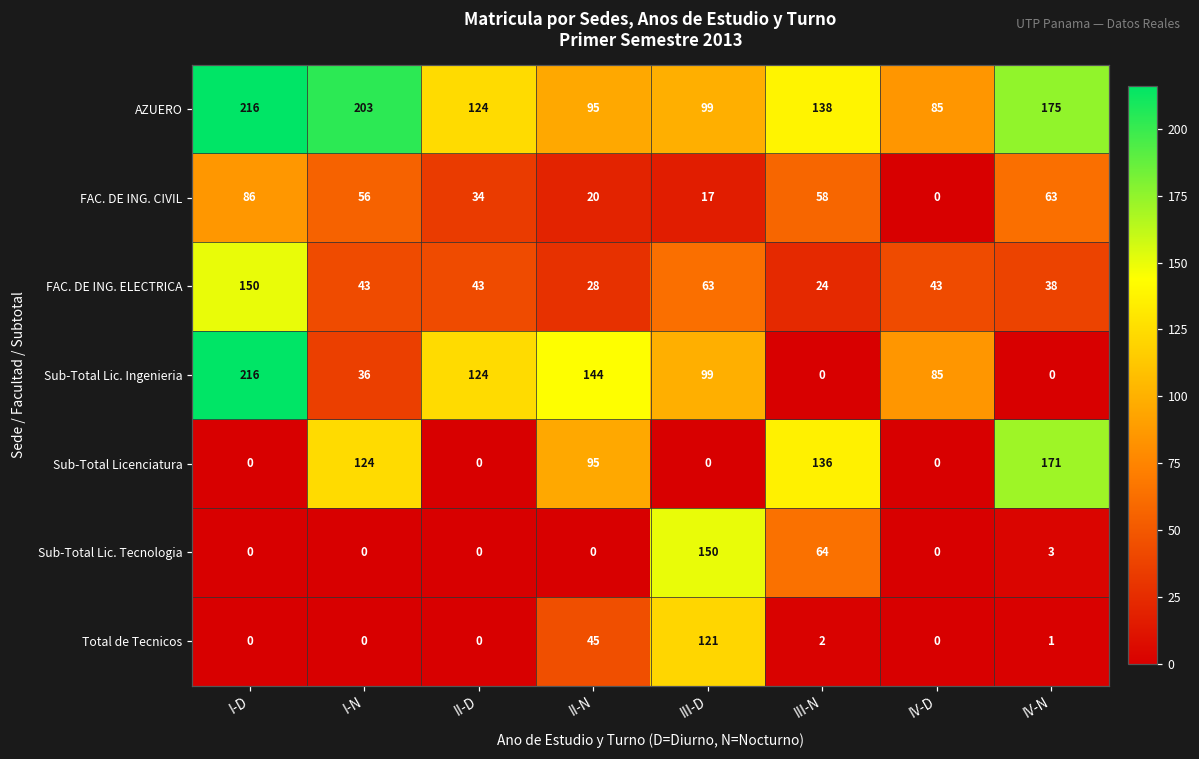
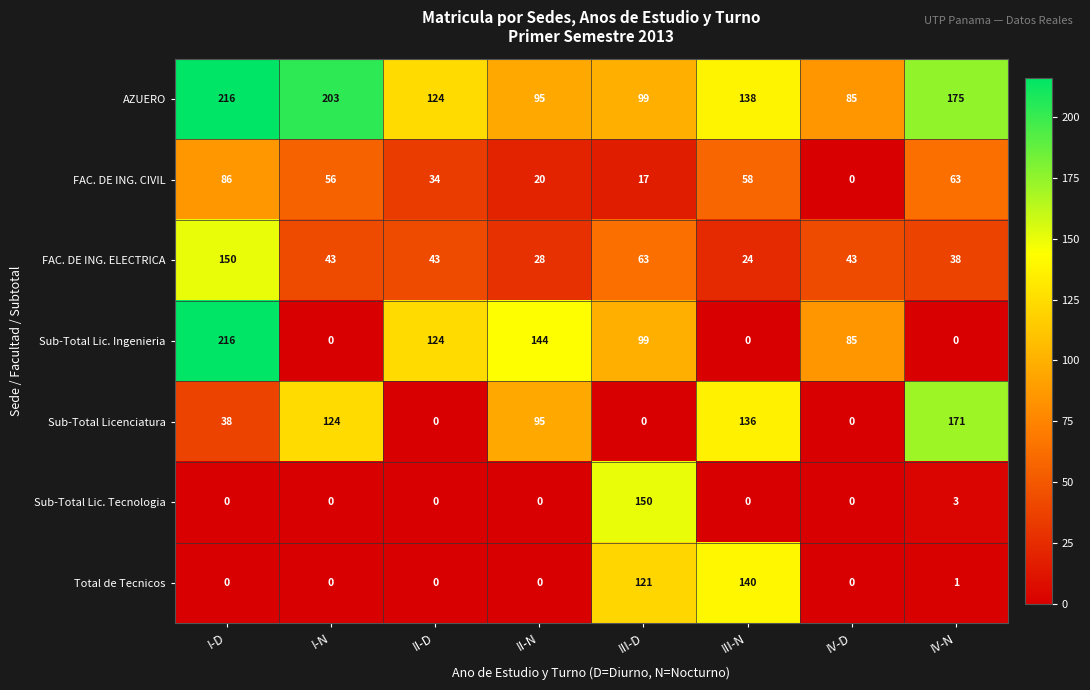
  {
    "AZUERO": {
      "I-D": 216,
      "I-N": 203,
      "II-D": 124,
      "II-N": 95,
      "III-D": 99,
      "III-N": 138,
      "IV-D": 85,
      "IV-N": 175
    },
    "FAC. DE ING. CIVIL": {
      "I-D": 86,
      "I-N": 56,
      "II-D": 34,
      "II-N": 20,
      "III-D": 17,
      "III-N": 58,
      "IV-D": 0,
      "IV-N": 63
    },
    "FAC. DE ING. ELECTRICA": {
      "I-D": 150,
      "I-N": 43,
      "II-D": 43,
      "II-N": 28,
      "III-D": 63,
      "III-N": 24,
      "IV-D": 43,
      "IV-N": 38
    },
    "Sub-Total Lic. Ingenieria": {
      "I-D": 216,
-     "I-N": 36,
+     "I-N": 0,
      "II-D": 124,
      "II-N": 144,
      "III-D": 99,
      "III-N": 0,
      "IV-D": 85,
      "IV-N": 0
    },
    "Sub-Total Licenciatura": {
-     "I-D": 0,
+     "I-D": 38,
      "I-N": 124,
      "II-D": 0,
      "II-N": 95,
      "III-D": 0,
      "III-N": 136,
      "IV-D": 0,
      "IV-N": 171
    },
    "Sub-Total Lic. Tecnologia": {
      "I-D": 0,
      "I-N": 0,
      "II-D": 0,
      "II-N": 0,
      "III-D": 150,
-     "III-N": 64,
+     "III-N": 0,
      "IV-D": 0,
      "IV-N": 3
    },
    "Total de Tecnicos": {
      "I-D": 0,
      "I-N": 0,
      "II-D": 0,
-     "II-N": 45,
+     "II-N": 0,
      "III-D": 121,
-     "III-N": 2,
+     "III-N": 140,
      "IV-D": 0,
      "IV-N": 1
    }
  }
